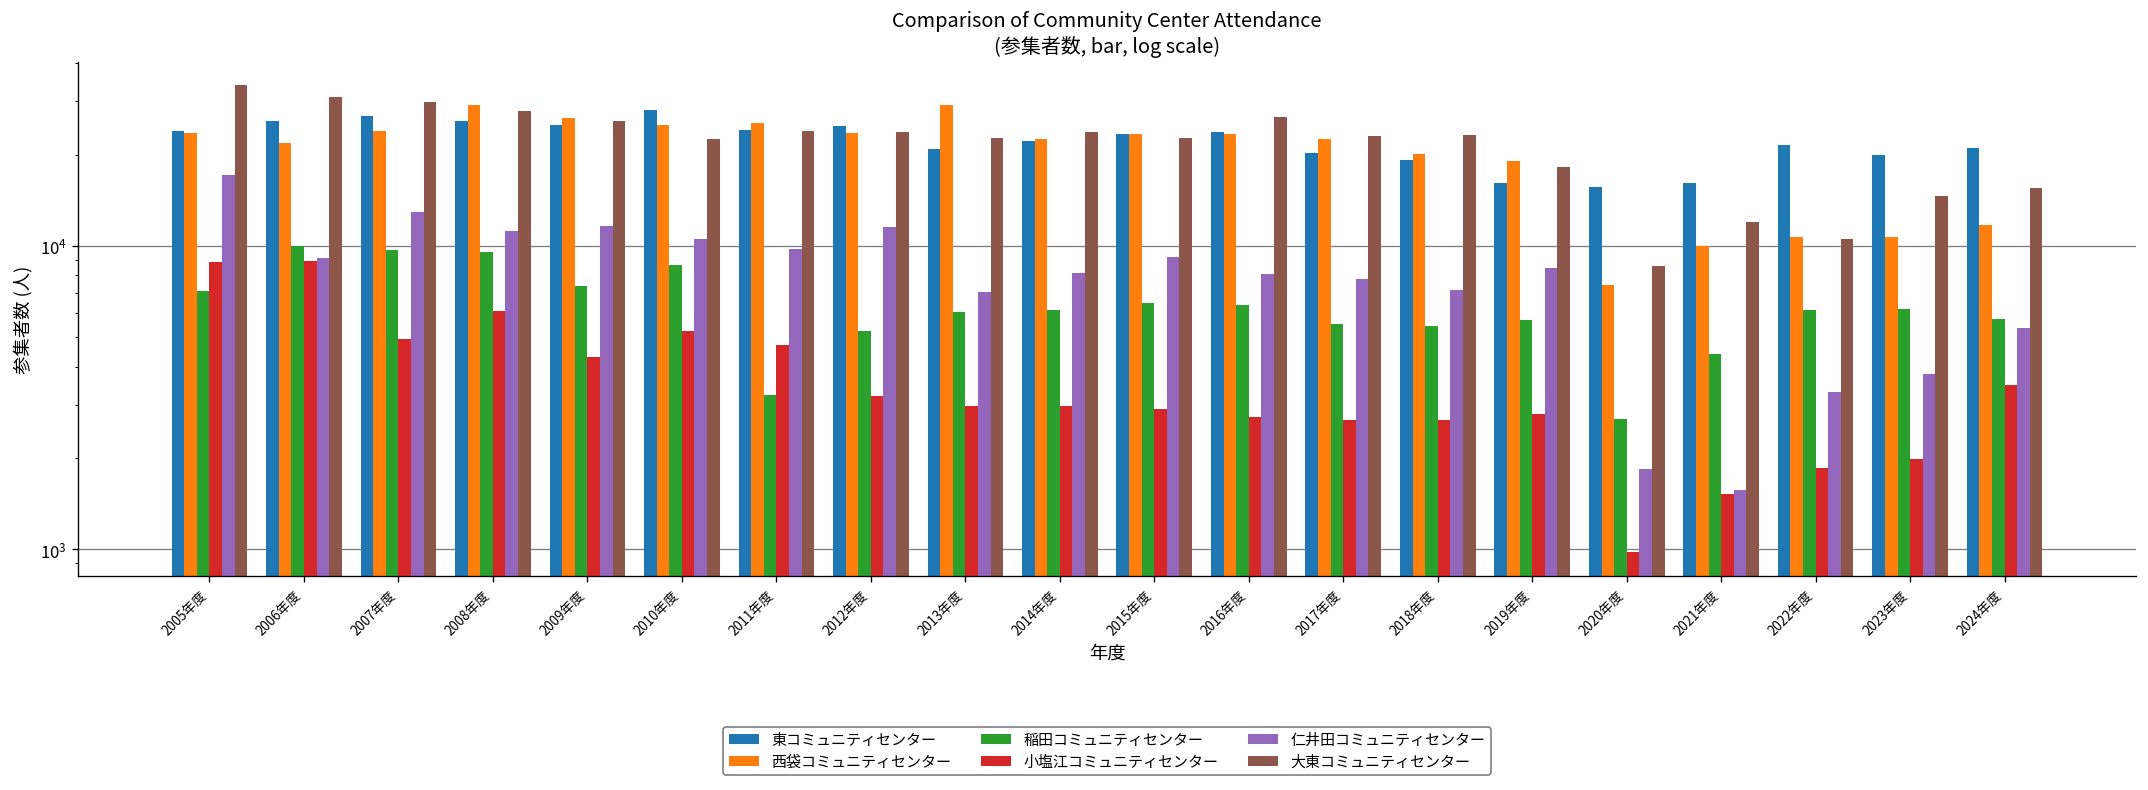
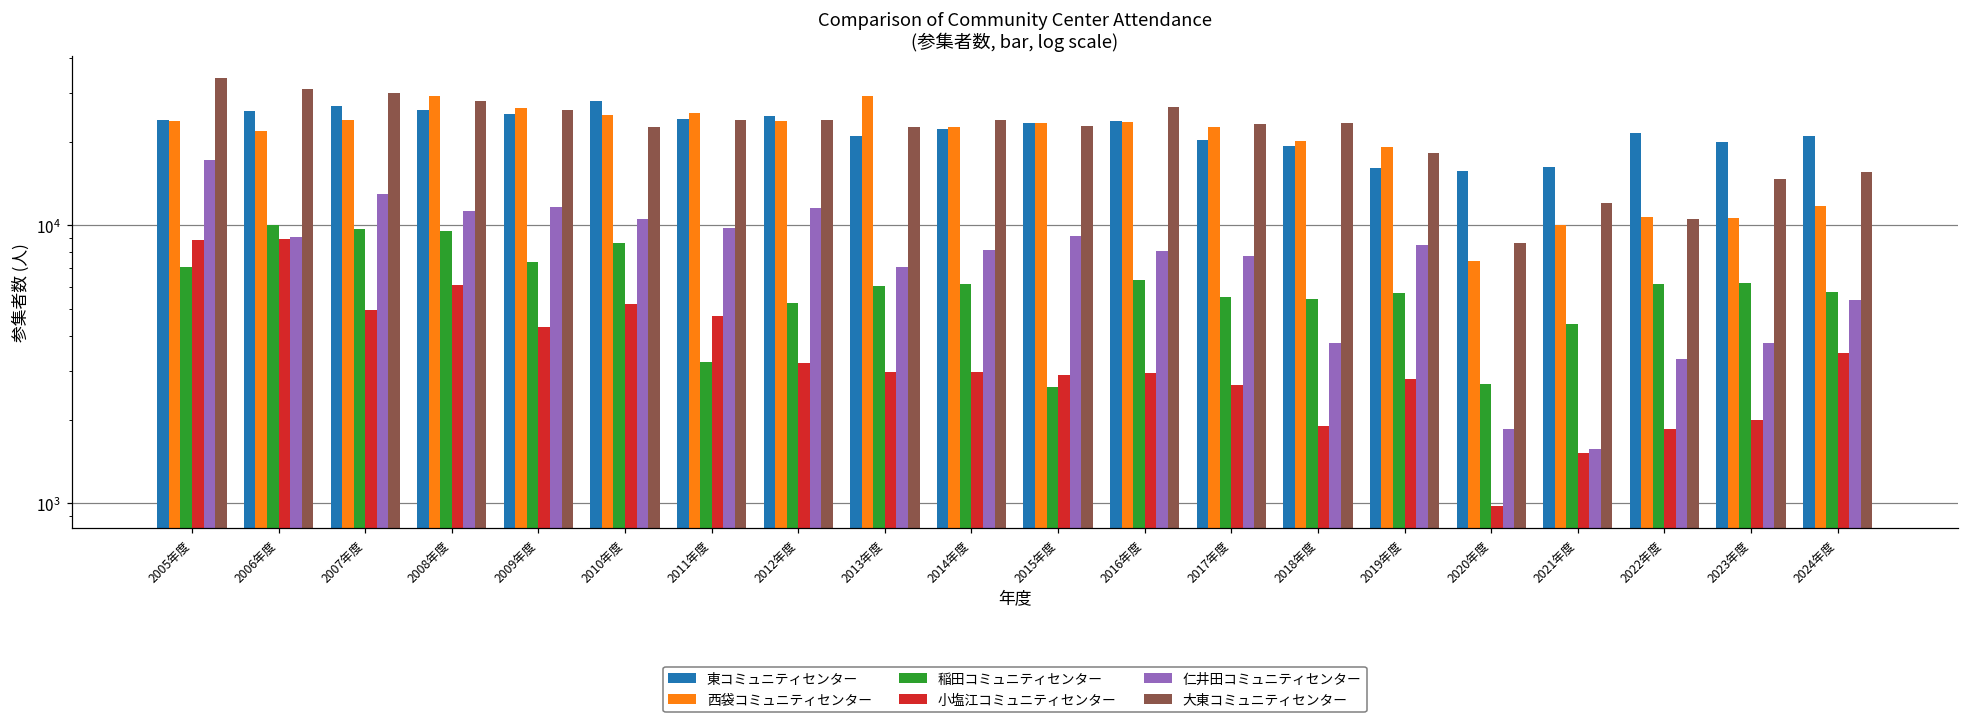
  {
    "東コミュニティセンター": {
      "2005年度": 24000,
      "2006年度": 26000,
      "2007年度": 27000,
      "2008年度": 26000,
      "2009年度": 25000,
      "2010年度": 28000,
      "2011年度": 24000,
      "2012年度": 25000,
      "2013年度": 21000,
      "2014年度": 22000,
      "2015年度": 23000,
      "2016年度": 24000,
      "2017年度": 20000,
      "2018年度": 19000,
      "2019年度": 16000,
      "2020年度": 16000,
      "2021年度": 16000,
      "2022年度": 21000,
      "2023年度": 20000,
      "2024年度": 21000
    },
    "西袋コミュニティセンター": {
      "2005年度": 24000,
      "2006年度": 22000,
      "2007年度": 24000,
      "2008年度": 29000,
      "2009年度": 26000,
      "2010年度": 25000,
      "2011年度": 25000,
      "2012年度": 24000,
      "2013年度": 29000,
      "2014年度": 23000,
      "2015年度": 23000,
      "2016年度": 23000,
      "2017年度": 23000,
      "2018年度": 20000,
      "2019年度": 19000,
      "2020年度": 7400,
      "2021年度": 10000,
      "2022年度": 10700,
      "2023年度": 10700,
      "2024年度": 12000
    },
    "稲田コミュニティセンター": {
      "2005年度": 7100,
      "2006年度": 10000,
      "2007年度": 9700,
      "2008年度": 9500,
      "2009年度": 7400,
      "2010年度": 8700,
      "2011年度": 3200,
      "2012年度": 5300,
      "2013年度": 6100,
      "2014年度": 6200,
-     "2015年度": 6500,
+     "2015年度": 2600,
      "2016年度": 6400,
      "2017年度": 5500,
      "2018年度": 5400,
      "2019年度": 5700,
      "2020年度": 2700,
      "2021年度": 4400,
      "2022年度": 6200,
      "2023年度": 6200,
      "2024年度": 5700
    },
    "小塩江コミュニティセンター": {
      "2005年度": 8900,
      "2006年度": 8900,
      "2007年度": 4900,
      "2008年度": 6100,
      "2009年度": 4300,
      "2010年度": 5200,
      "2011年度": 4700,
      "2012年度": 3200,
      "2013年度": 3000,
      "2014年度": 3000,
      "2015年度": 2900,
-     "2016年度": 2700,
+     "2016年度": 2900,
      "2017年度": 2700,
-     "2018年度": 2700,
+     "2018年度": 1900,
      "2019年度": 2800,
      "2020年度": 980,
      "2021年度": 1500,
      "2022年度": 1900,
      "2023年度": 2000,
      "2024年度": 3500
    },
    "仁井田コミュニティセンター": {
      "2005年度": 17000,
      "2006年度": 9100,
      "2007年度": 13000,
      "2008年度": 11000,
      "2009年度": 12000,
      "2010年度": 10600,
      "2011年度": 9800,
      "2012年度": 12000,
      "2013年度": 7100,
      "2014年度": 8200,
      "2015年度": 9200,
      "2016年度": 8100,
      "2017年度": 7800,
-     "2018年度": 7200,
+     "2018年度": 3800,
      "2019年度": 8500,
      "2020年度": 1800,
      "2021年度": 1600,
      "2022年度": 3300,
      "2023年度": 3800,
      "2024年度": 5400
    },
    "大東コミュニティセンター": {
      "2005年度": 34000,
      "2006年度": 31000,
      "2007年度": 30000,
      "2008年度": 28000,
      "2009年度": 26000,
      "2010年度": 23000,
      "2011年度": 24000,
      "2012年度": 24000,
      "2013年度": 23000,
      "2014年度": 24000,
      "2015年度": 23000,
      "2016年度": 27000,
      "2017年度": 23000,
      "2018年度": 23000,
      "2019年度": 18000,
      "2020年度": 8600,
      "2021年度": 12000,
      "2022年度": 10500,
      "2023年度": 15000,
      "2024年度": 16000
    }
  }
